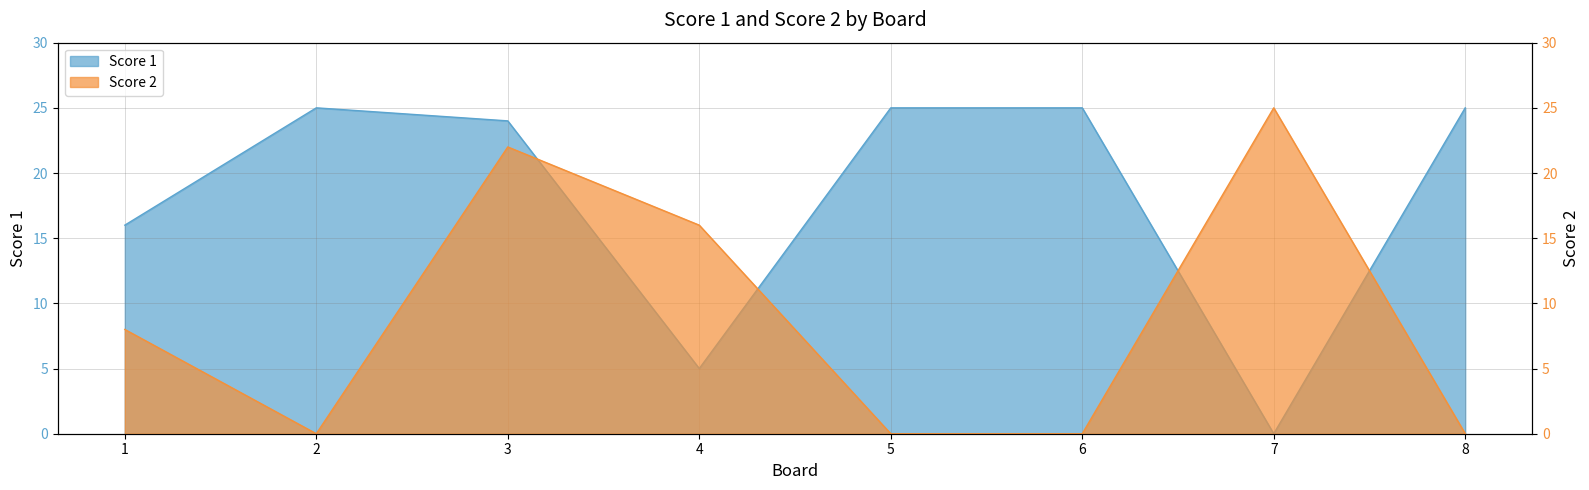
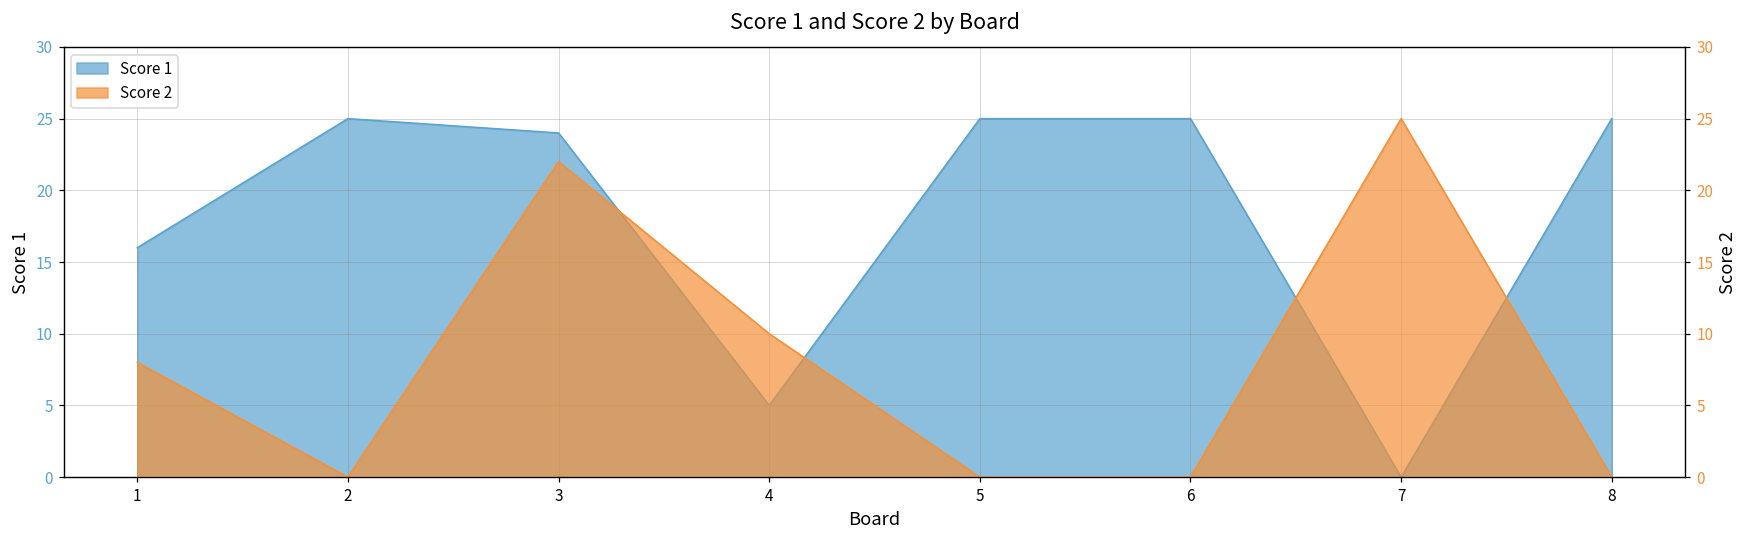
  {
    "Score 1": {
      "1": 16.0,
      "2": 25.0,
      "3": 24.0,
      "4": 5.0,
      "5": 25.0,
      "6": 25.0,
      "7": 0.0,
      "8": 25.0
    },
    "Score 2": {
      "1": 8,
      "2": 0,
      "3": 22,
-     "4": 16,
+     "4": 10,
      "5": 0,
      "6": 0,
      "7": 25,
      "8": 0
    }
  }
